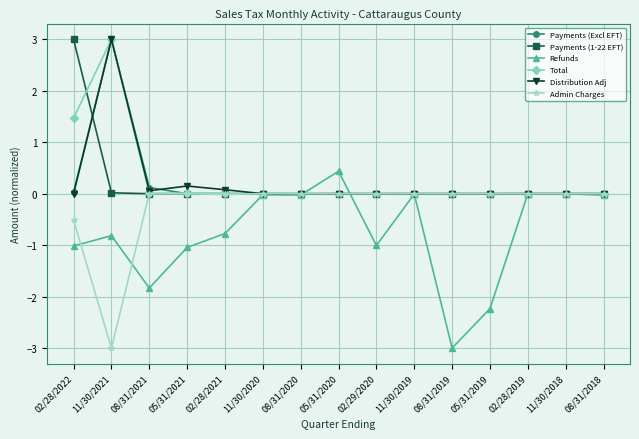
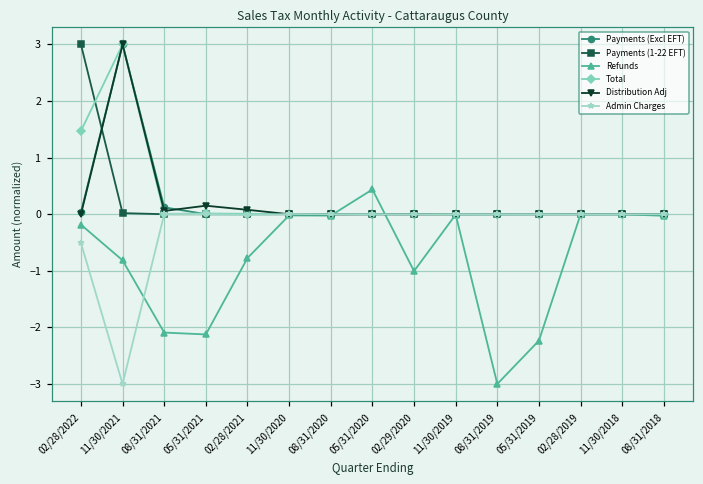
  {
    "Payments (Excl EFT)": {
      "08/31/2021": 0.1
    },
    "Refunds": {
-     "02/28/2022": -1.0,
+     "02/28/2022": -0.2,
      "11/30/2021": -0.8,
-     "08/31/2021": -1.8,
-     "05/31/2021": -1.0,
+     "08/31/2021": -2.1,
+     "05/31/2021": -2.1,
      "02/28/2021": -0.8,
      "05/31/2020": 0.4,
      "02/29/2020": -1.0,
      "08/31/2019": -3.0,
      "05/31/2019": -2.2
    }
  }
